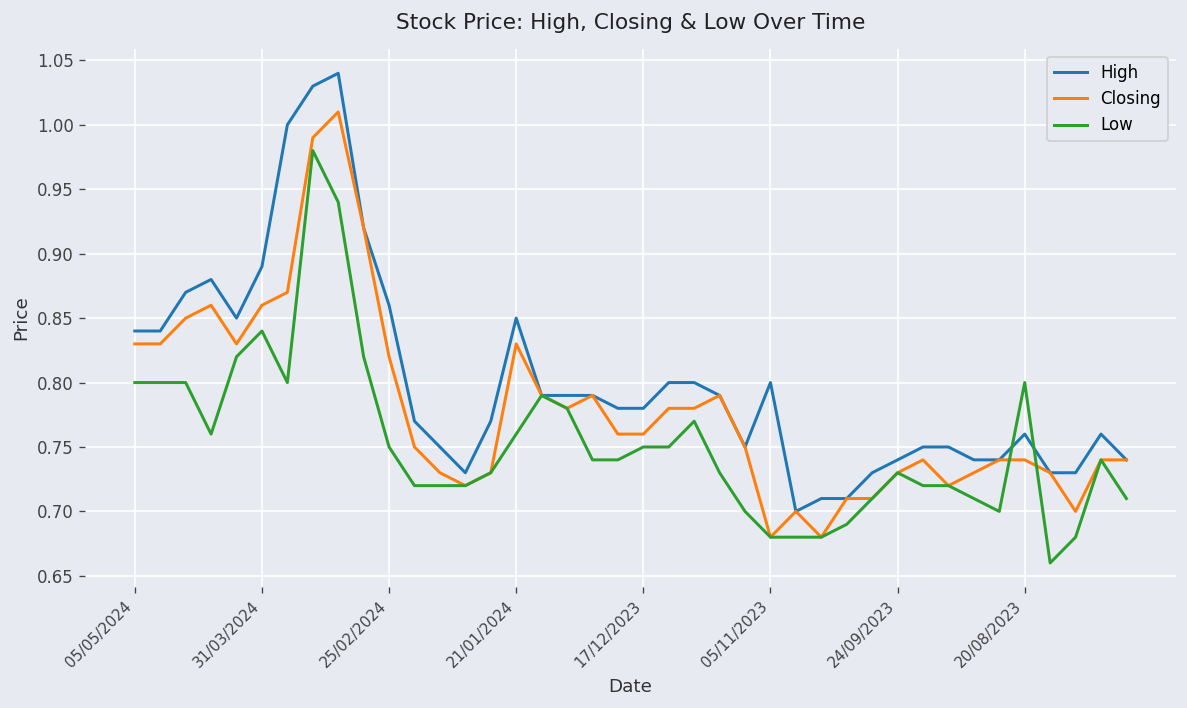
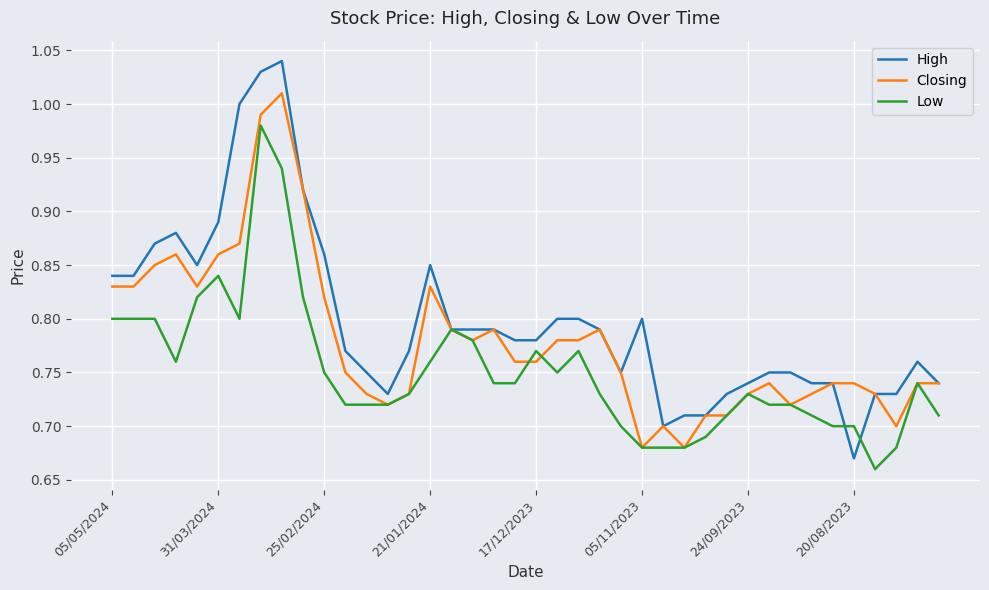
  {
    "High": {
      "05/05/2024": 0.84,
      "31/03/2024": 0.89,
      "25/02/2024": 0.86,
      "21/01/2024": 0.85,
      "17/12/2023": 0.78,
      "05/11/2023": 0.80,
      "24/09/2023": 0.74,
-     "20/08/2023": 0.76
+     "20/08/2023": 0.67
    },
    "Closing": {
      "05/05/2024": 0.83,
      "31/03/2024": 0.86,
      "25/02/2024": 0.82,
      "21/01/2024": 0.83,
      "17/12/2023": 0.76,
      "20/08/2023": 0.74
    },
    "Low": {
      "05/05/2024": 0.80,
      "31/03/2024": 0.84,
      "25/02/2024": 0.75,
      "21/01/2024": 0.76,
-     "17/12/2023": 0.75,
-     "20/08/2023": 0.8
+     "17/12/2023": 0.77,
+     "20/08/2023": 0.7
    }
  }
